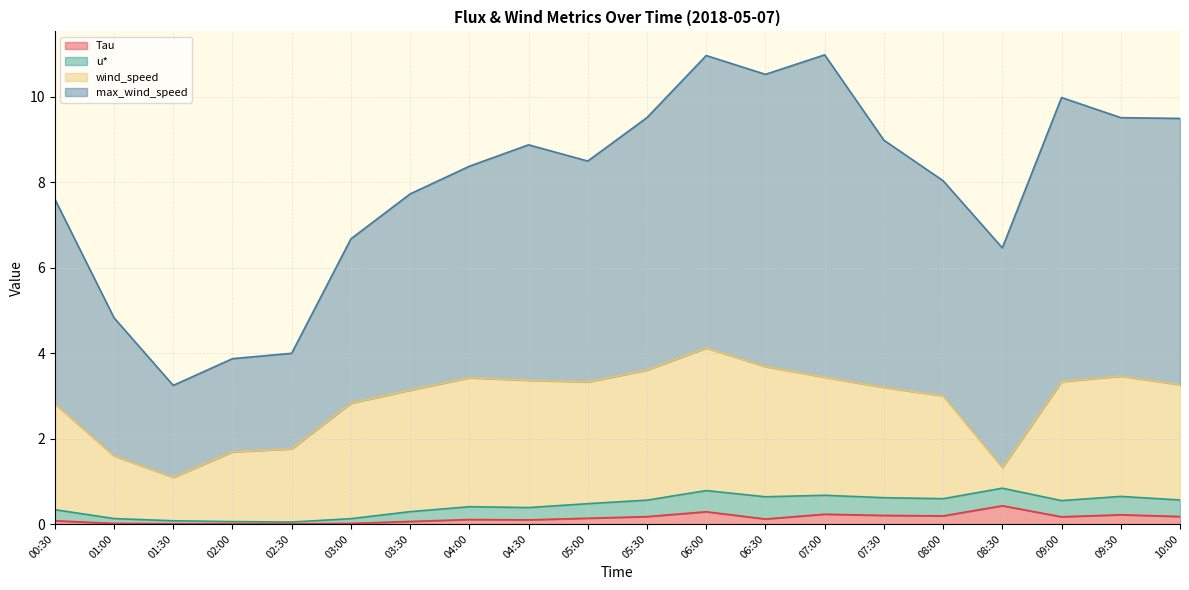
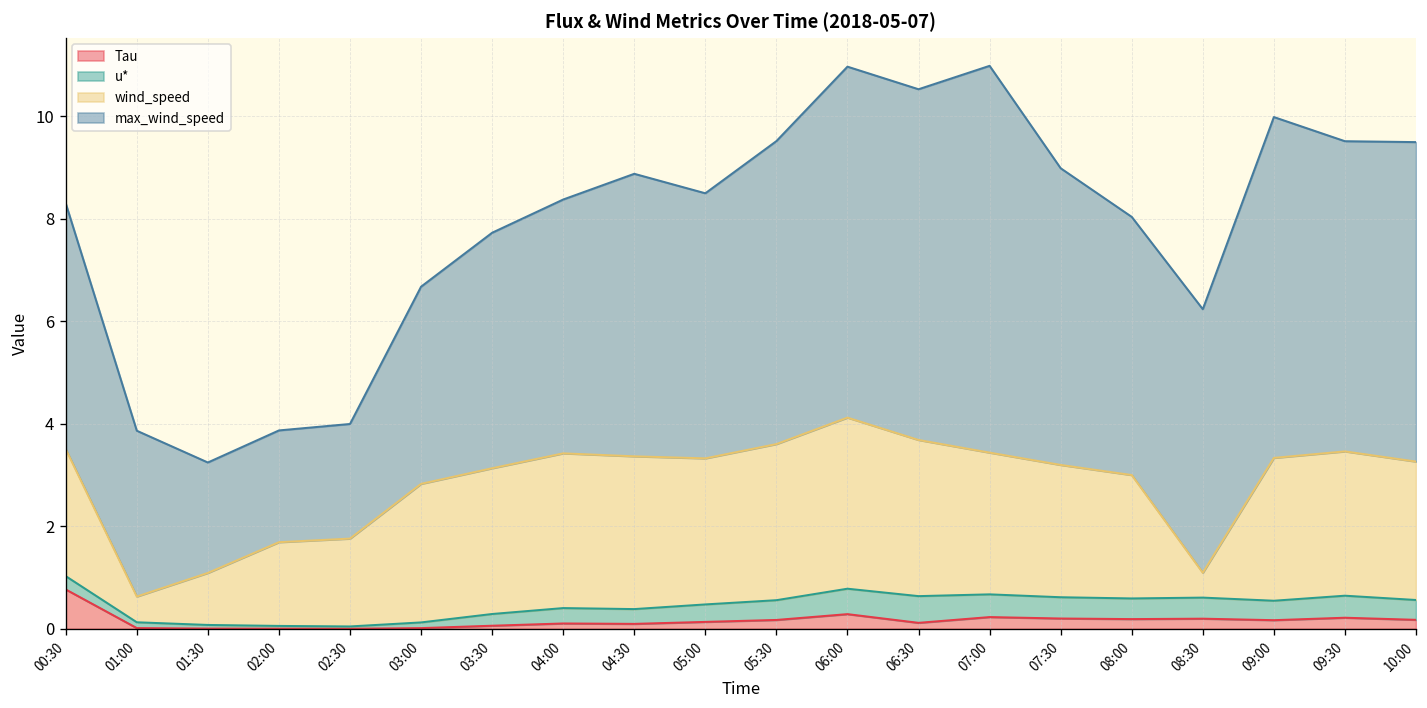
  {
    "Tau": {
-     "00:30": 0.1,
+     "00:30": 0.8,
      "01:00": 0.0,
      "01:30": 0.0,
      "03:00": 0.0,
      "03:30": 0.1,
      "04:00": 0.1,
      "04:30": 0.1,
      "05:00": 0.1,
      "05:30": 0.2,
      "06:00": 0.3,
      "06:30": 0.1,
      "07:00": 0.2,
      "07:30": 0.2,
      "08:00": 0.2,
-     "08:30": 0.4,
+     "08:30": 0.2,
      "09:00": 0.2,
      "09:30": 0.2,
      "10:00": 0.2
    },
    "wind_speed": {
      "00:30": 2.5,
-     "01:00": 1.5,
+     "01:00": 0.5,
      "01:30": 1.0,
      "02:00": 1.6,
      "02:30": 1.7,
      "03:00": 2.7,
      "03:30": 2.8,
      "04:00": 3.0,
      "04:30": 3.0,
      "05:00": 2.8,
      "05:30": 3.0,
      "06:00": 3.3,
      "06:30": 3.0,
      "07:00": 2.8,
      "07:30": 2.6,
      "08:00": 2.4,
      "08:30": 0.5,
      "09:00": 2.8,
      "09:30": 2.8,
      "10:00": 2.7
    }
  }
